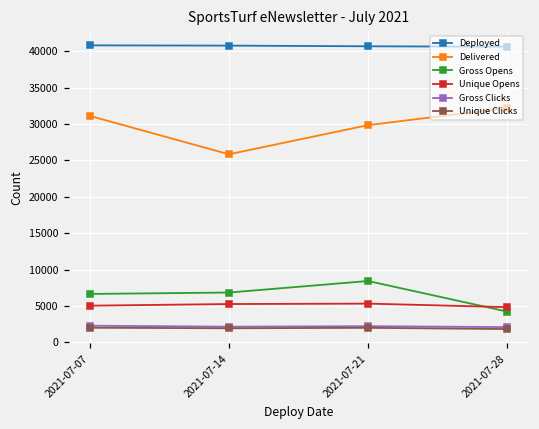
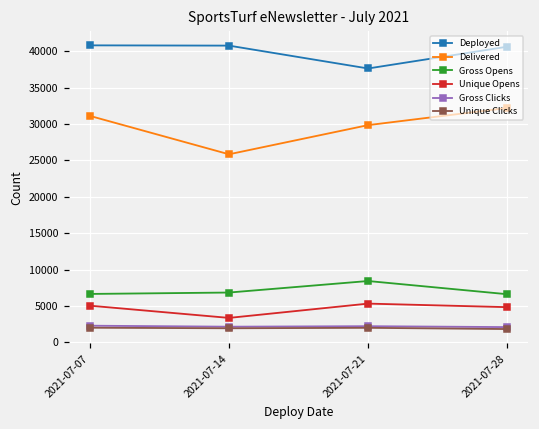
  {
    "Deployed": {
      "2021-07-07": 41000,
      "2021-07-14": 41000,
-     "2021-07-21": 41000
+     "2021-07-21": 38000
    },
    "Delivered": {
      "2021-07-07": 31000,
      "2021-07-14": 26000,
      "2021-07-21": 30000
    },
    "Gross Opens": {
      "2021-07-07": 7000,
      "2021-07-14": 7000,
      "2021-07-21": 8000,
-     "2021-07-28": 4000
+     "2021-07-28": 7000
    },
    "Unique Opens": {
      "2021-07-07": 5000,
-     "2021-07-14": 5000,
+     "2021-07-14": 3000,
      "2021-07-21": 5000,
      "2021-07-28": 5000
    }
  }
